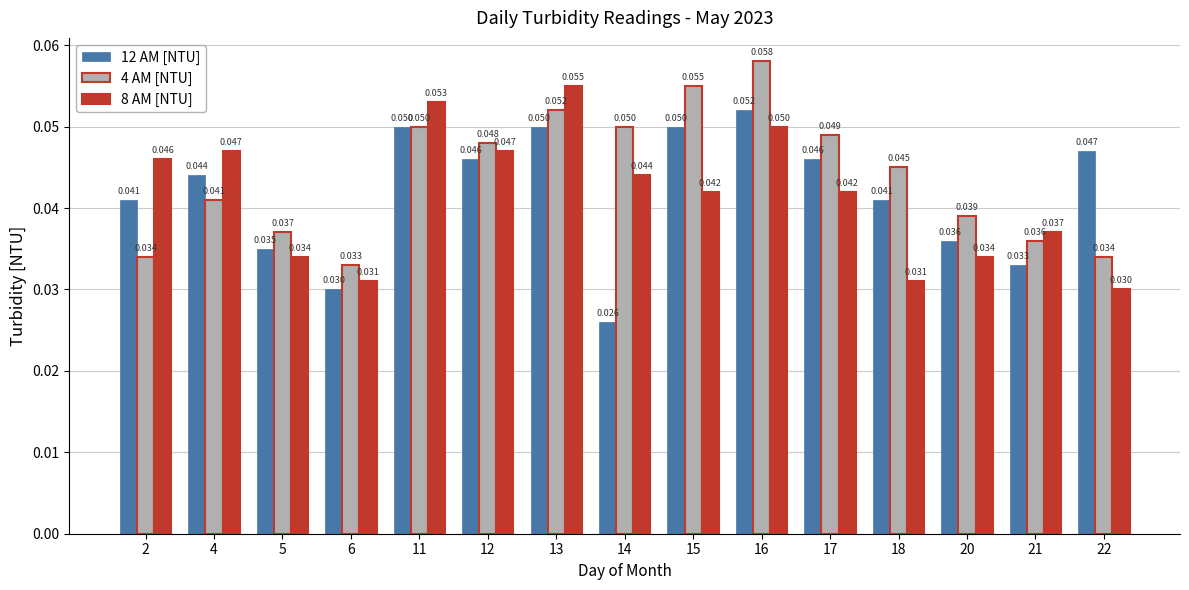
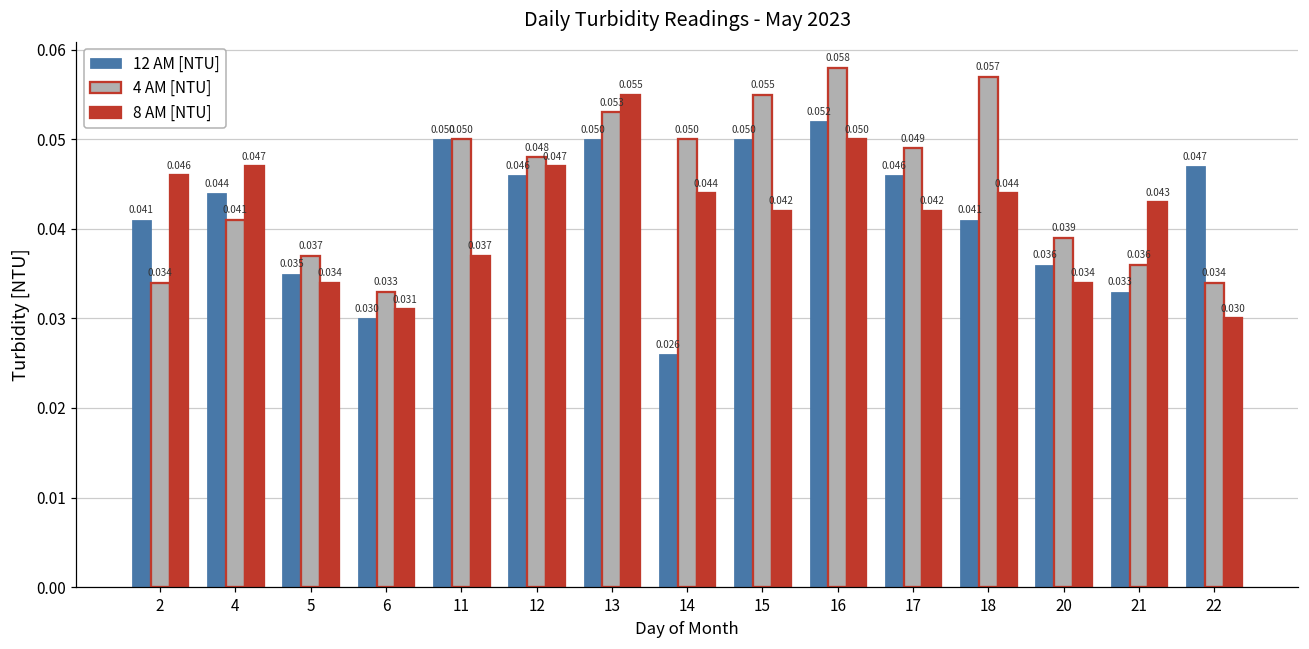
  {
    "12 AM [NTU]": {
      "2": 0.041,
      "4": 0.044,
      "5": 0.035,
      "6": 0.030,
      "12": 0.046,
      "13": 0.050,
      "14": 0.026,
      "15": 0.050,
      "16": 0.052,
      "17": 0.046,
      "18": 0.041,
      "20": 0.036,
      "21": 0.033,
      "22": 0.047
    },
    "4 AM [NTU]": {
      "2": 0.034,
      "4": 0.041,
      "5": 0.037,
      "6": 0.033,
      "12": 0.048,
-     "13": 0.052,
+     "13": 0.053,
      "14": 0.050,
      "15": 0.055,
      "16": 0.058,
      "17": 0.049,
-     "18": 0.045,
+     "18": 0.057,
      "20": 0.039,
      "21": 0.036,
      "22": 0.034
    },
    "8 AM [NTU]": {
      "2": 0.046,
      "4": 0.047,
      "5": 0.034,
      "6": 0.031,
-     "11": 0.053,
+     "11": 0.037,
      "12": 0.047,
      "13": 0.055,
      "14": 0.044,
      "15": 0.042,
      "16": 0.050,
      "17": 0.042,
-     "18": 0.031,
+     "18": 0.044,
      "20": 0.034,
-     "21": 0.037,
+     "21": 0.043,
      "22": 0.030
    }
  }
